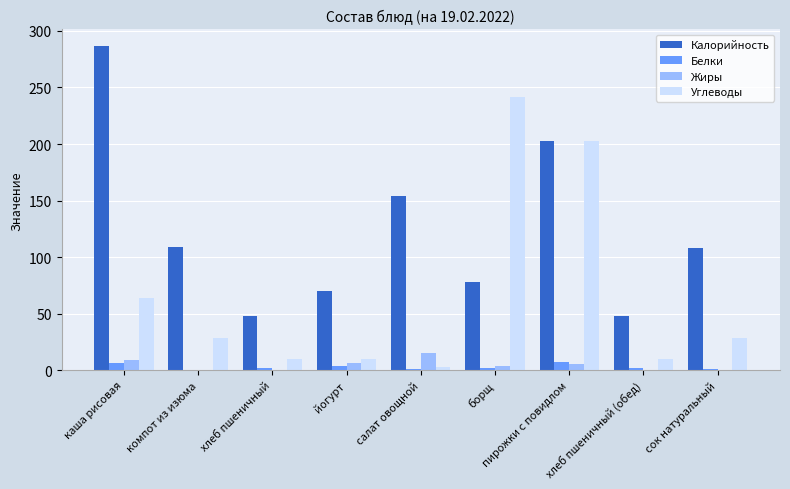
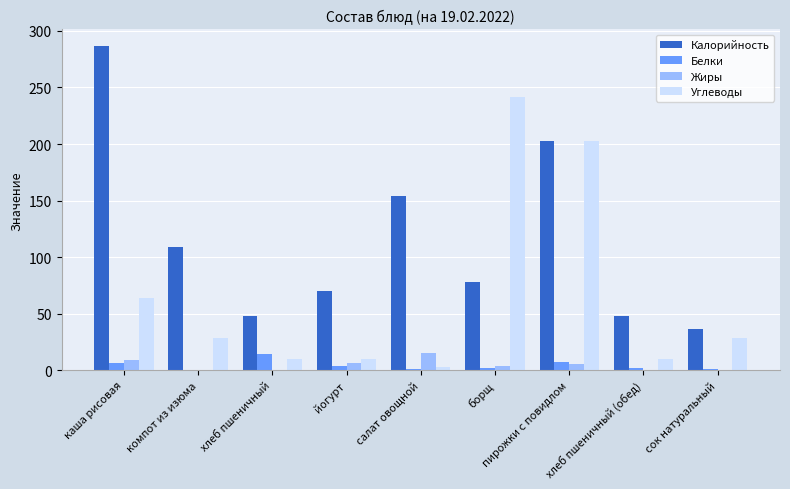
  {
    "Калорийность": {
      "каша рисовая": 287,
      "компот из изюма": 109,
      "хлеб пшеничный": 48,
      "йогурт": 70,
      "салат овощной": 154,
      "борщ": 78,
      "пирожки с повидлом": 203,
      "хлеб пшеничный (обед)": 48,
-     "сок натуральный": 108
+     "сок натуральный": 36
    },
    "Белки": {
      "каша рисовая": 6,
      "компот из изюма": 0,
-     "хлеб пшеничный": 2,
+     "хлеб пшеничный": 14,
      "йогурт": 4,
      "пирожки с повидлом": 7
    },
    "Жиры": {
      "каша рисовая": 9,
      "компот из изюма": 0,
      "хлеб пшеничный": 0,
      "йогурт": 6,
      "салат овощной": 15,
      "борщ": 4,
      "пирожки с повидлом": 5,
      "хлеб пшеничный (обед)": 0,
      "сок натуральный": 0
    },
    "Углеводы": {
      "каша рисовая": 64,
      "компот из изюма": 28,
      "хлеб пшеничный": 10,
      "йогурт": 10,
      "салат овощной": 3,
      "борщ": 242,
      "пирожки с повидлом": 203,
      "хлеб пшеничный (обед)": 10,
      "сок натуральный": 28
    }
  }
